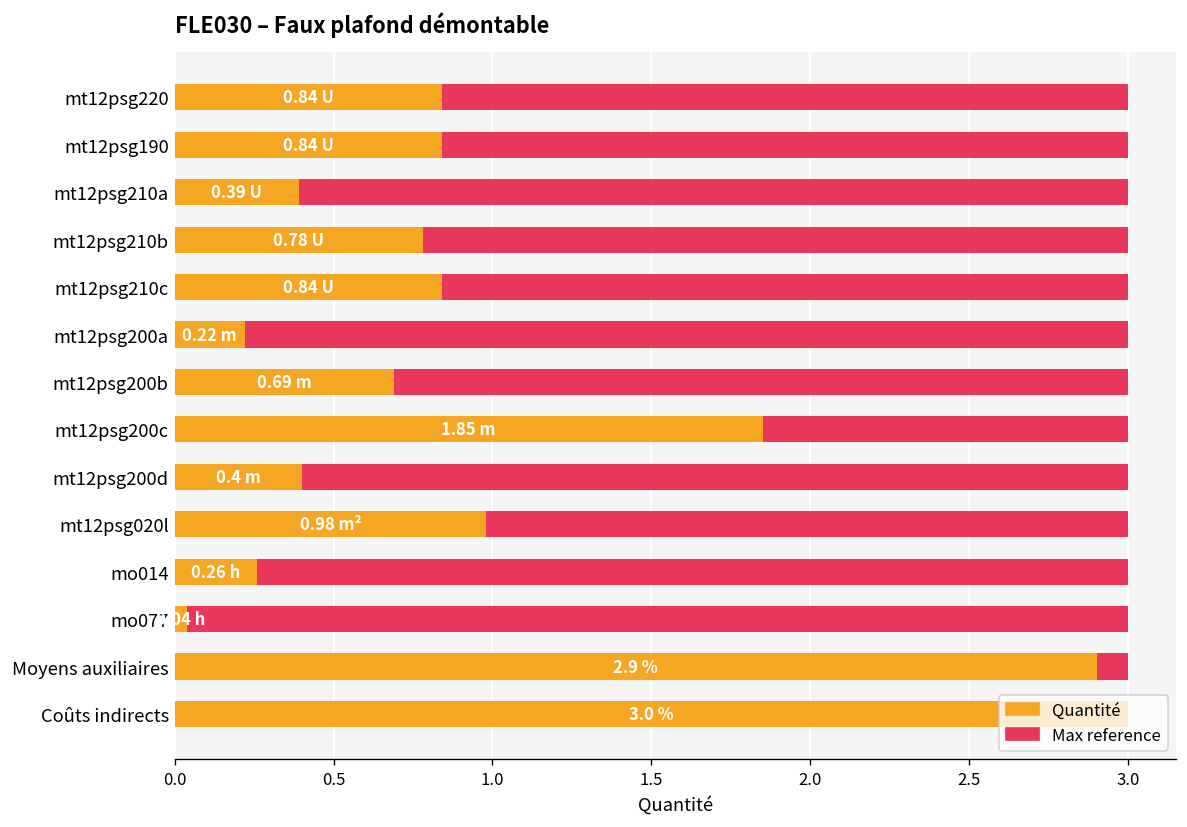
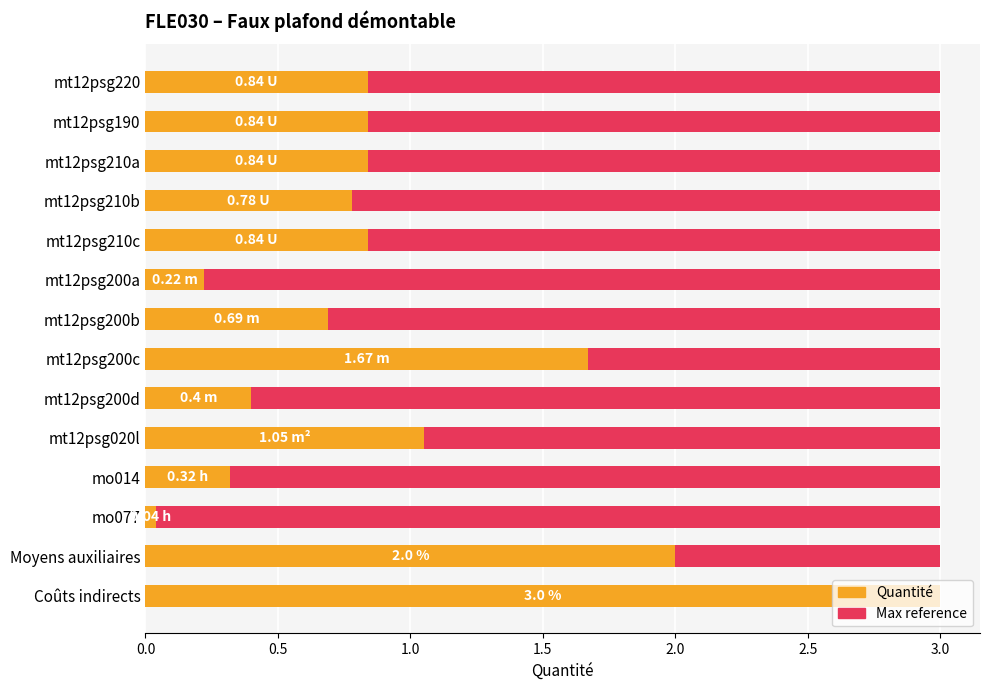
  {
    "Max reference": {
      "mt12psg220": "3.00",
      "mt12psg190": "3.00",
      "mt12psg210a": "3.00",
      "mt12psg210b": "3.00",
      "mt12psg210c": "3.00",
      "mt12psg200a": "3.00",
      "mt12psg200b": "3.00",
      "mt12psg200c": "3.00",
      "mt12psg200d": "3.00",
      "mt12psg020l": "3.00",
      "mo014": "3.00",
      "mo077": "3.00",
      "Moyens auxiliaires": "3.00"
    },
    "Quantité": {
-     "mt12psg210a": "0.39",
-     "mt12psg200c": "1.85",
-     "mt12psg020l": "0.98",
-     "mo014": "0.26",
-     "Moyens auxiliaires": "2.9 %"
+     "mt12psg210a": "0.84",
+     "mt12psg200c": "1.67",
+     "mt12psg020l": "1.05",
+     "mo014": "0.32",
+     "Moyens auxiliaires": "2.0 %"
    }
  }
